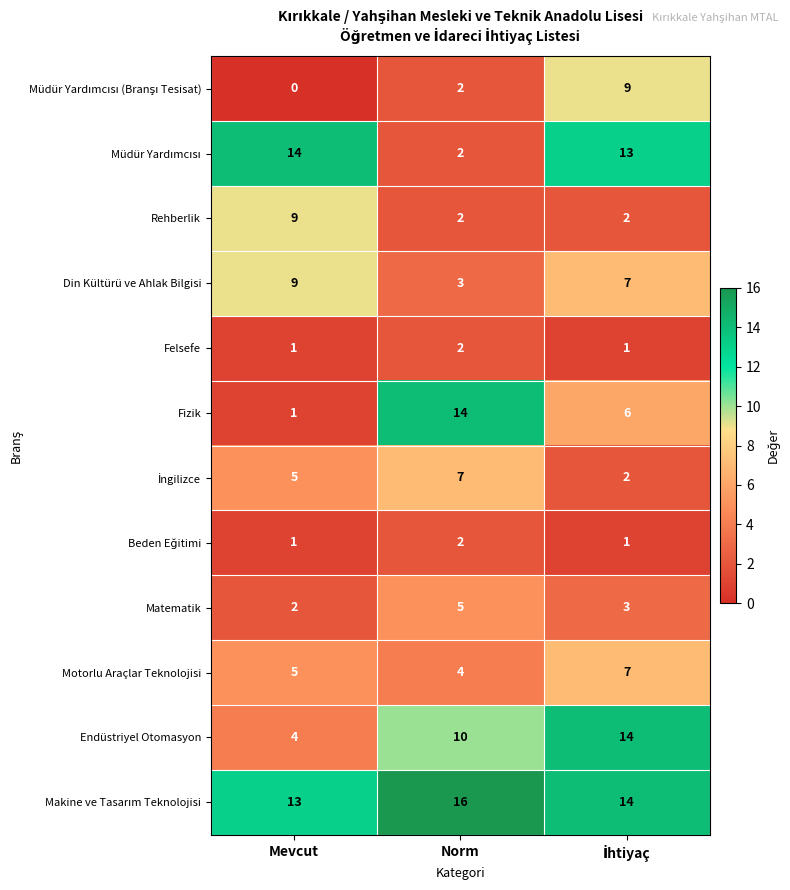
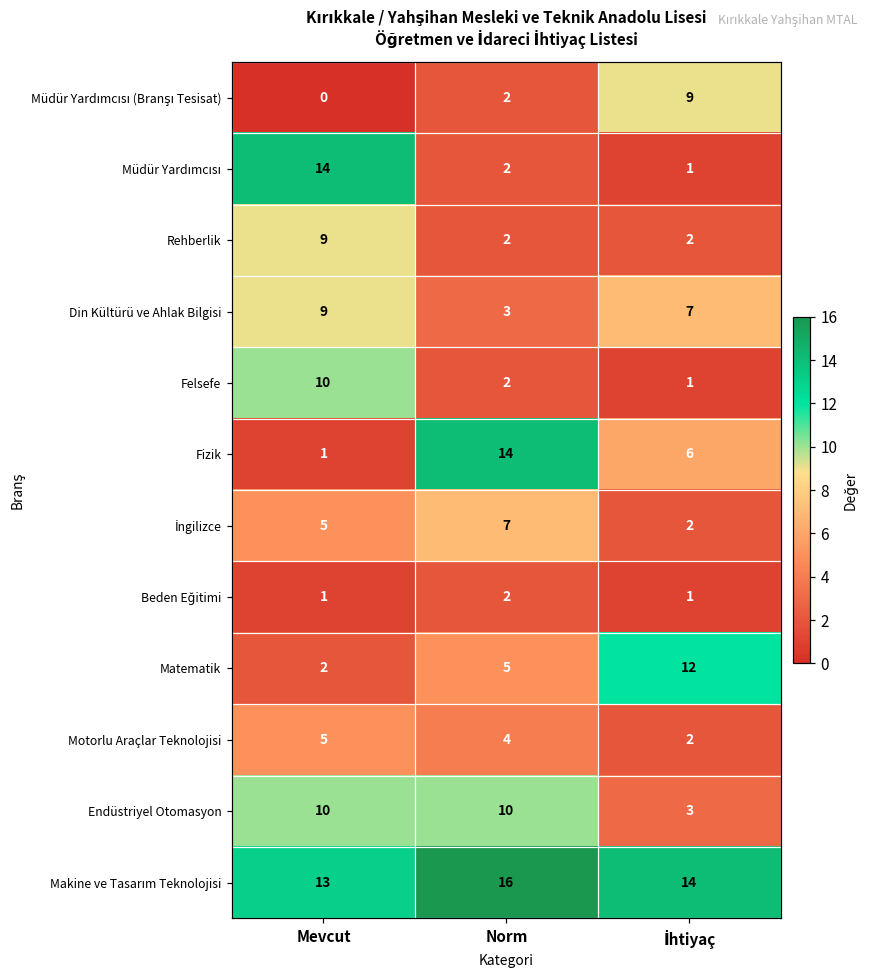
  {
    "Müdür Yardımcısı (Branşı Tesisat)": {
      "Mevcut": 0,
      "Norm": 2,
      "İhtiyaç": 9
    },
    "Müdür Yardımcısı": {
      "Mevcut": 14,
      "Norm": 2,
-     "İhtiyaç": 13
+     "İhtiyaç": 1
    },
    "Rehberlik": {
      "Mevcut": 9,
      "Norm": 2,
      "İhtiyaç": 2
    },
    "Din Kültürü ve Ahlak Bilgisi": {
      "Mevcut": 9,
      "Norm": 3,
      "İhtiyaç": 7
    },
    "Felsefe": {
-     "Mevcut": 1,
+     "Mevcut": 10,
      "Norm": 2,
      "İhtiyaç": 1
    },
    "Fizik": {
      "Mevcut": 1,
      "Norm": 14,
      "İhtiyaç": 6
    },
    "İngilizce": {
      "Mevcut": 5,
      "Norm": 7,
      "İhtiyaç": 2
    },
    "Beden Eğitimi": {
      "Mevcut": 1,
      "Norm": 2,
      "İhtiyaç": 1
    },
    "Matematik": {
      "Mevcut": 2,
      "Norm": 5,
-     "İhtiyaç": 3
+     "İhtiyaç": 12
    },
    "Motorlu Araçlar Teknolojisi": {
      "Mevcut": 5,
      "Norm": 4,
-     "İhtiyaç": 7
+     "İhtiyaç": 2
    },
    "Endüstriyel Otomasyon": {
-     "Mevcut": 4,
+     "Mevcut": 10,
      "Norm": 10,
-     "İhtiyaç": 14
+     "İhtiyaç": 3
    },
    "Makine ve Tasarım Teknolojisi": {
      "Mevcut": 13,
      "Norm": 16,
      "İhtiyaç": 14
    }
  }
